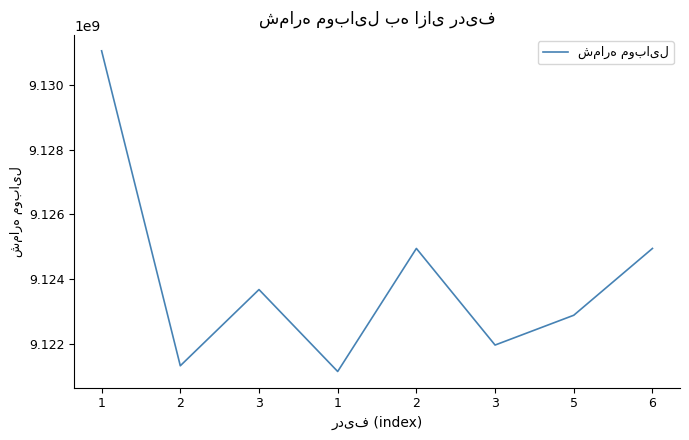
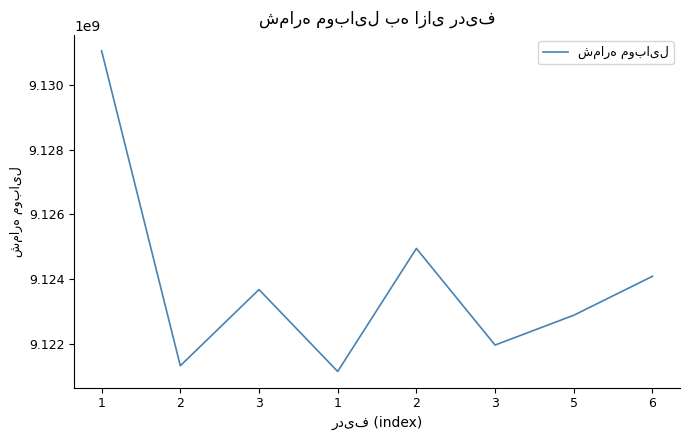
  {
    "5": 9122900000,
-   "6": 9124900000
+   "6": 9124100000
  }
